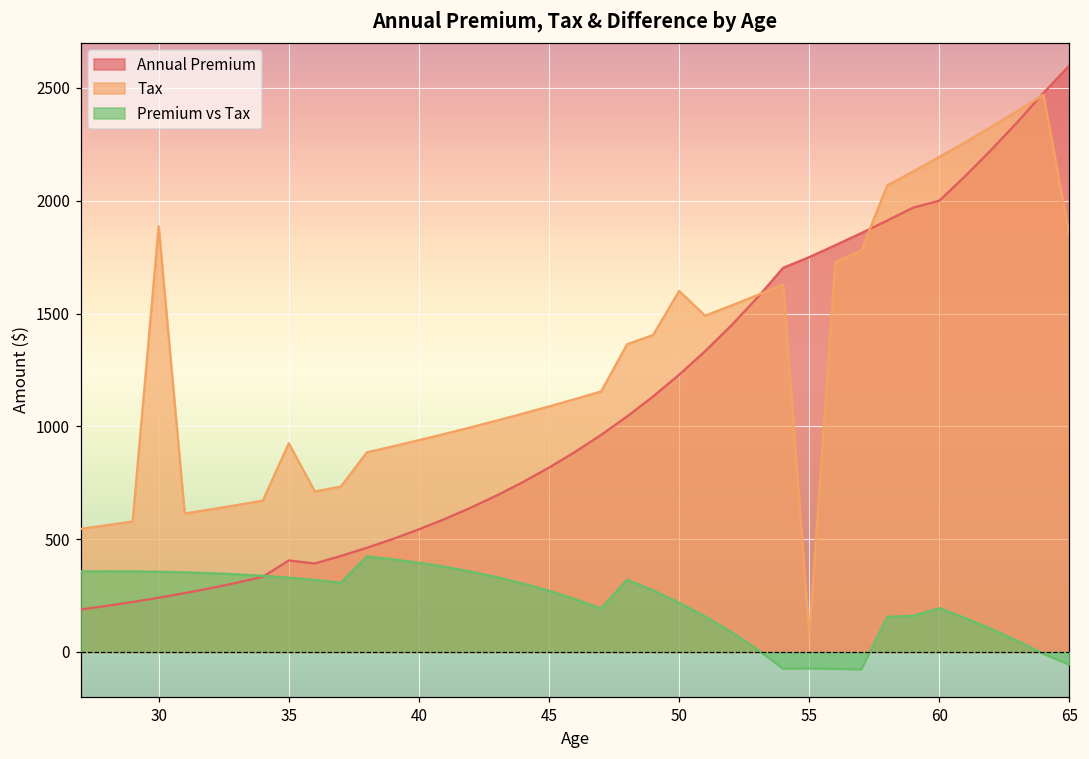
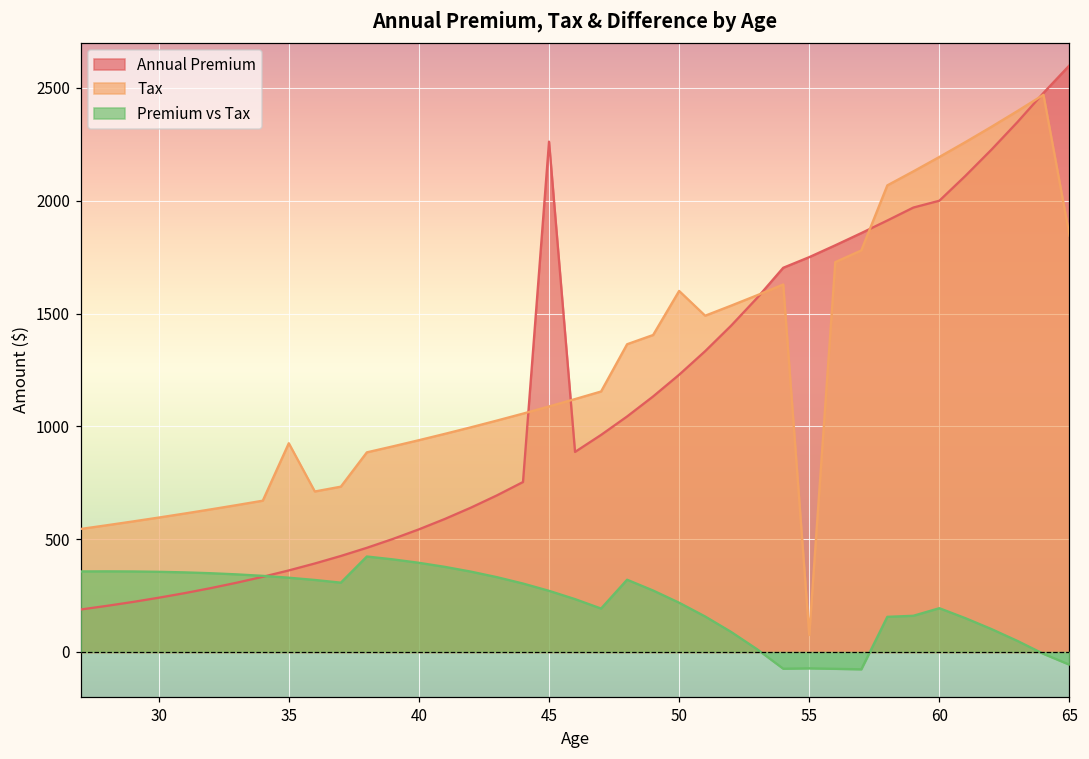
  {
    "Annual Premium": {
      "30": 240,
-     "35": 410,
+     "35": 360,
      "40": 540,
-     "45": 820,
+     "45": 2260,
      "50": 1230,
      "55": 1750,
      "60": 2000,
      "65": 2600
    },
    "Tax": {
-     "30": 1890,
+     "30": 600,
      "35": 930,
      "40": 940,
      "45": 1090,
      "50": 1600,
      "55": 80,
      "60": 2190,
      "65": 1850
    }
  }
